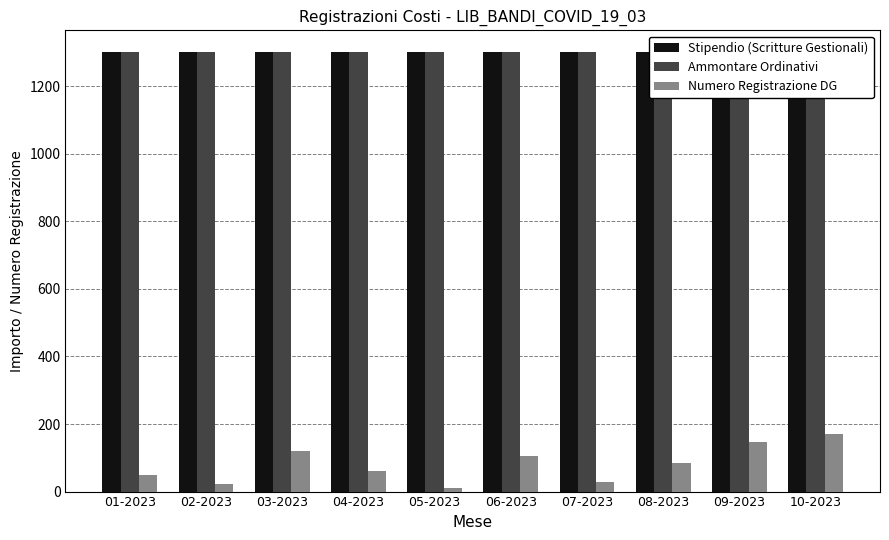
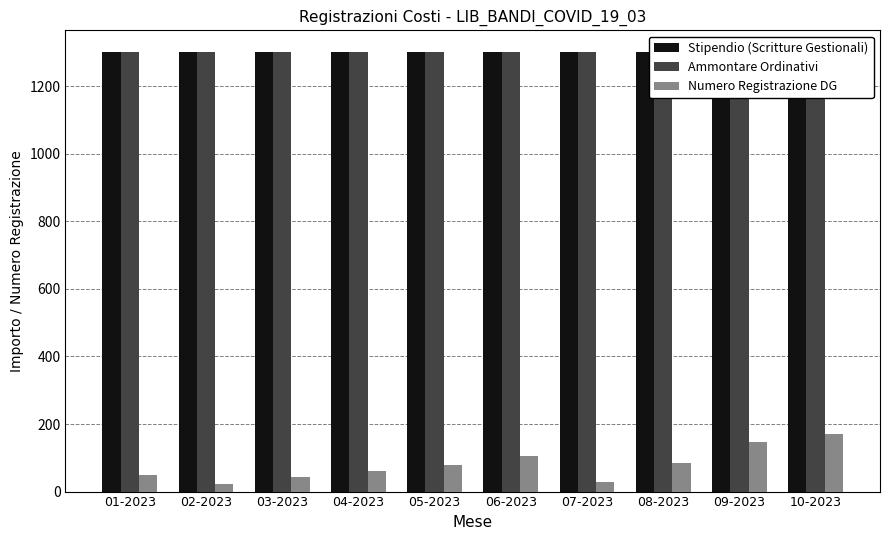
  {
    "Stipendio (Scritture Gestionali)": {
      "01-2023": 1300,
      "02-2023": 1300,
      "03-2023": 1300,
      "04-2023": 1300,
      "05-2023": 1300,
      "06-2023": 1300,
      "07-2023": 1300,
      "08-2023": 1300
    },
    "Ammontare Ordinativi": {
      "01-2023": 1300,
      "02-2023": 1300,
      "03-2023": 1300,
      "04-2023": 1300,
      "05-2023": 1300,
      "06-2023": 1300,
      "07-2023": 1300
    },
    "Numero Registrazione DG": {
      "01-2023": 50,
      "02-2023": 20,
-     "03-2023": 120,
+     "03-2023": 40,
      "04-2023": 60,
-     "05-2023": 10,
+     "05-2023": 80,
      "06-2023": 110,
      "07-2023": 30,
      "08-2023": 90,
      "09-2023": 150,
      "10-2023": 170
    }
  }
